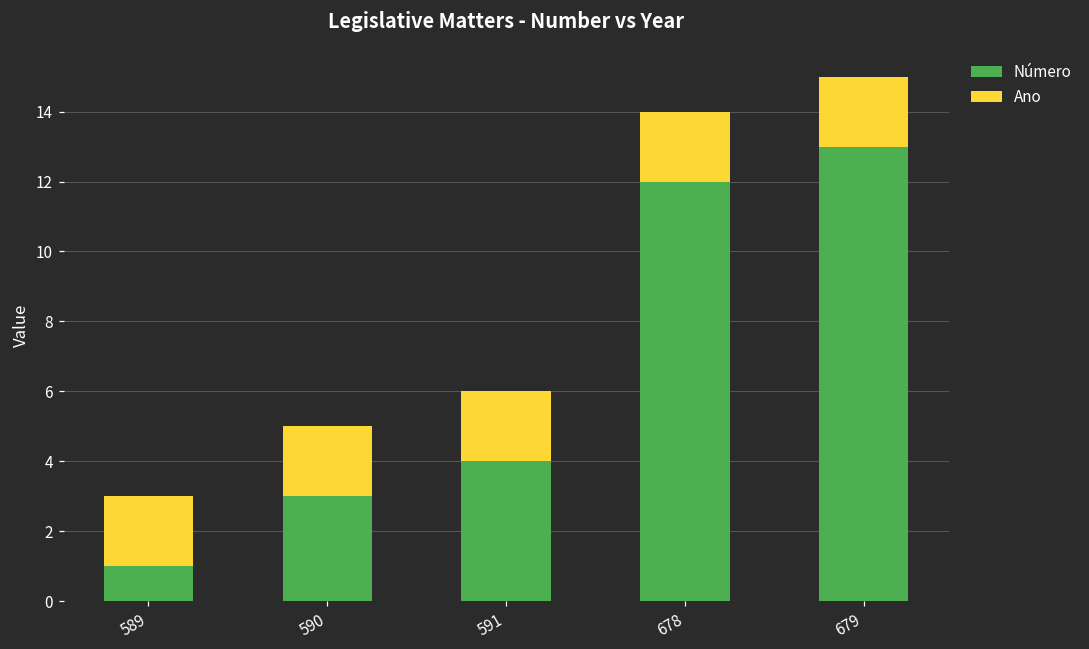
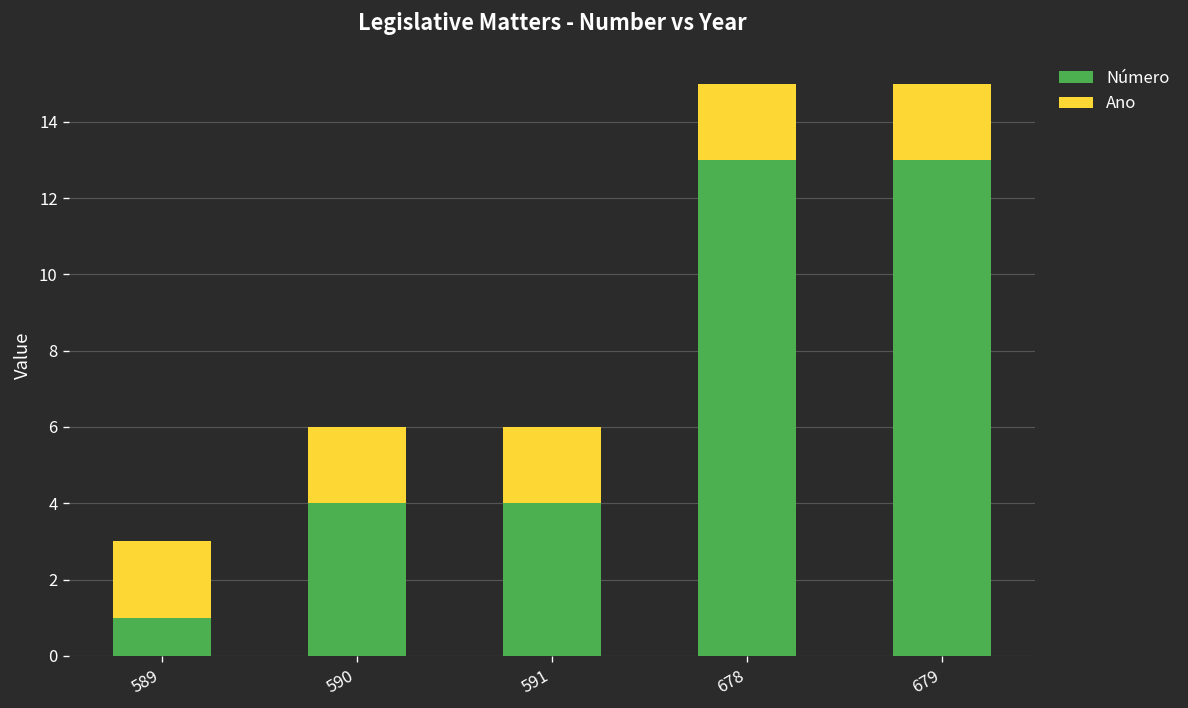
  {
    "Número": {
      "589": 1,
-     "590": 3,
+     "590": 4,
      "591": 4,
-     "678": 12,
+     "678": 13,
      "679": 13
    },
    "Ano": {
      "589": 2,
      "590": 2,
      "591": 2,
      "678": 2,
      "679": 2
    }
  }
